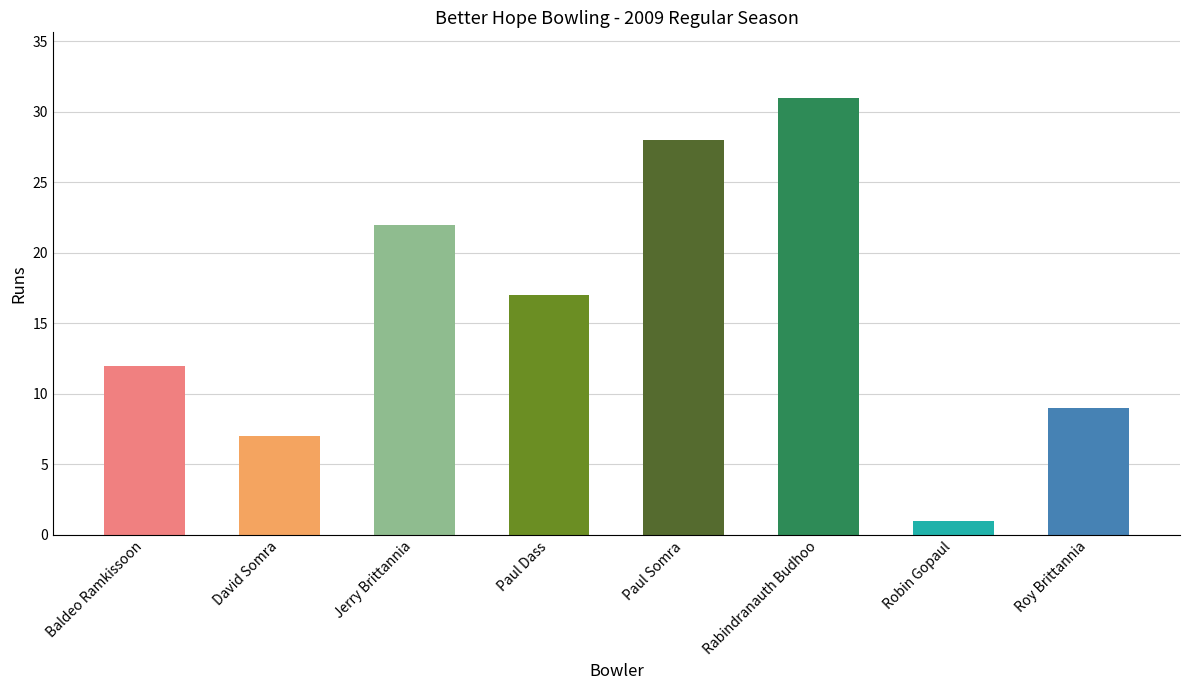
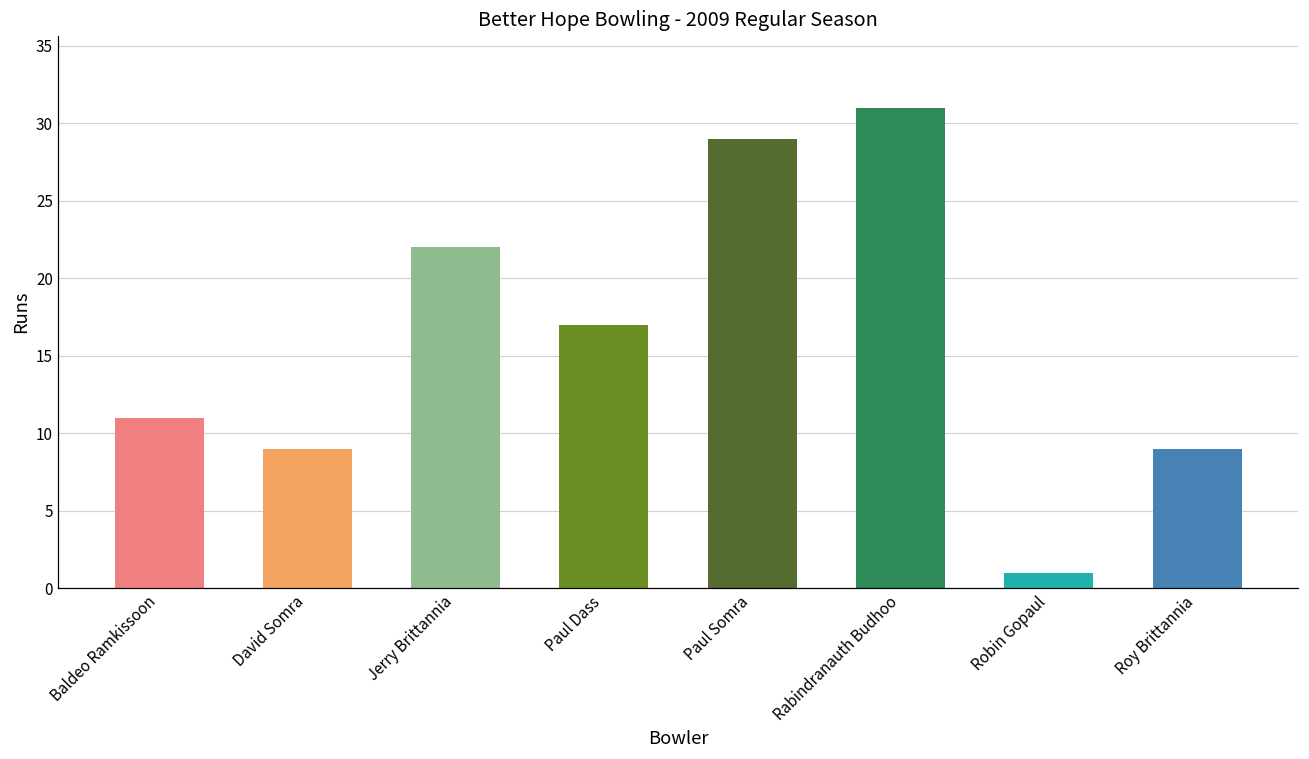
  {
-   "Baldeo Ramkissoon": 12,
-   "David Somra": 7,
+   "Baldeo Ramkissoon": 11,
+   "David Somra": 9,
    "Jerry Brittannia": 22,
    "Paul Dass": 17,
-   "Paul Somra": 28,
+   "Paul Somra": 29,
    "Rabindranauth Budhoo": 31,
    "Robin Gopaul": 1,
    "Roy Brittannia": 9
  }
